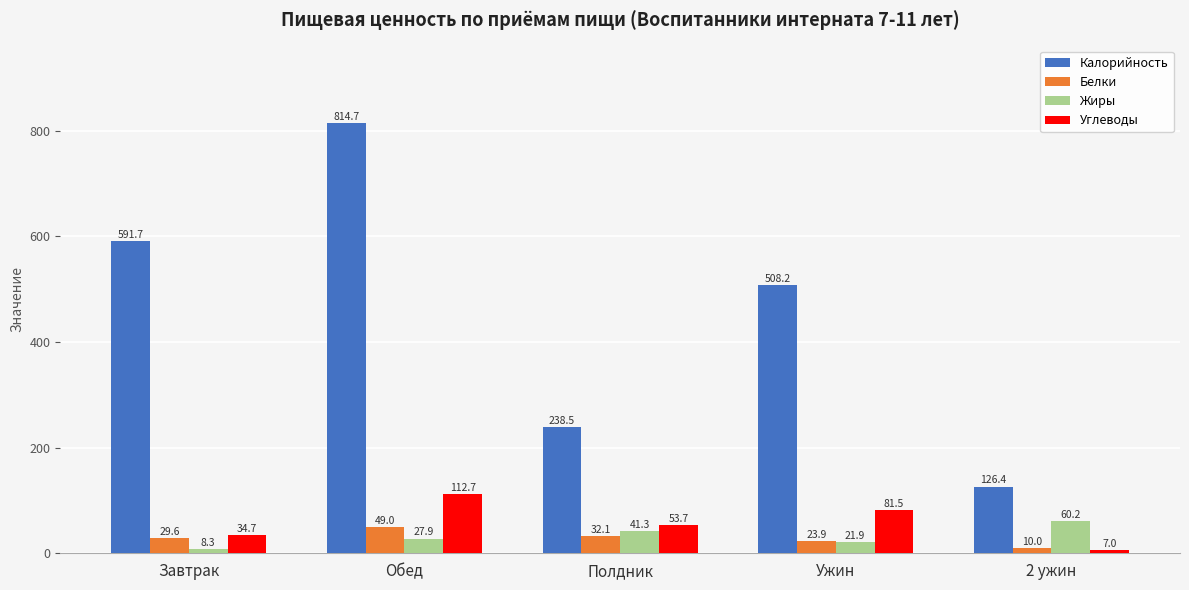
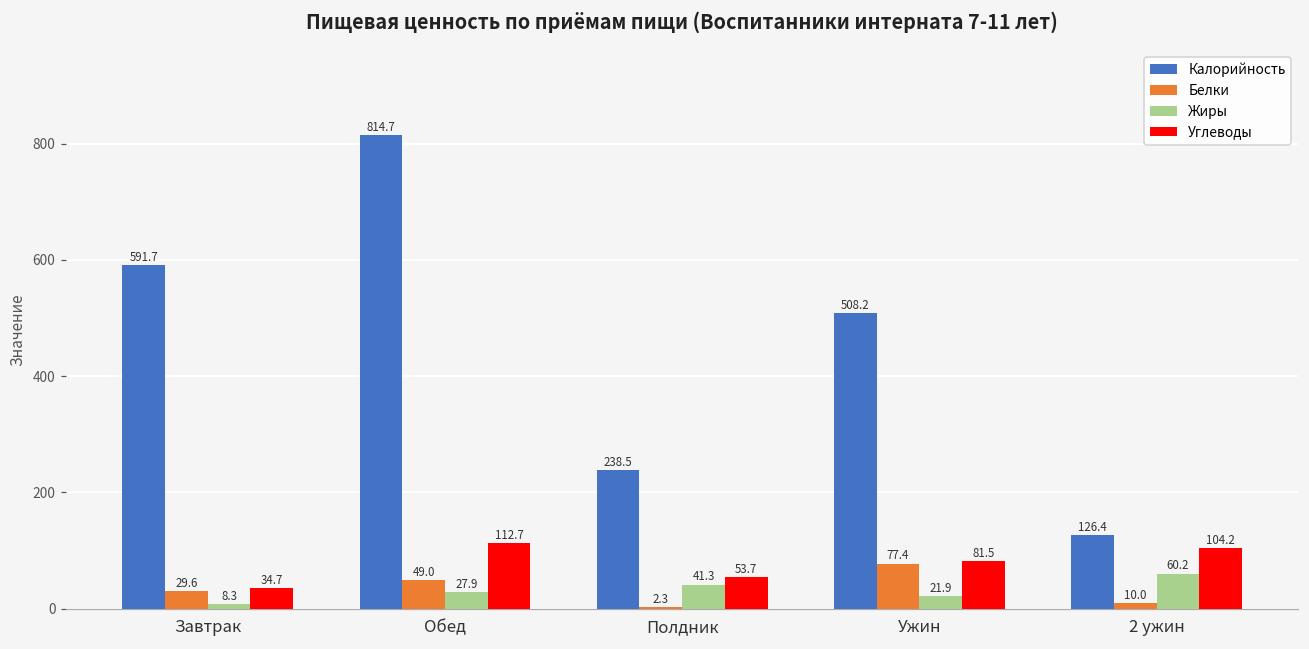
  {
    "Калорийность": {
      "Завтрак": 591.7,
      "Обед": 814.7,
      "Полдник": 238.5,
      "Ужин": 508.2,
      "2 ужин": 126.4
    },
    "Белки": {
      "Завтрак": 29.6,
      "Обед": 49.0,
-     "Полдник": 32.1,
-     "Ужин": 23.9,
+     "Полдник": 2.3,
+     "Ужин": 77.4,
      "2 ужин": 10.0
    },
    "Жиры": {
      "Завтрак": 8.3,
      "Обед": 27.9,
      "Полдник": 41.3,
      "Ужин": 21.9,
      "2 ужин": 60.2
    },
    "Углеводы": {
      "Завтрак": 34.7,
      "Обед": 112.7,
      "Полдник": 53.7,
      "Ужин": 81.5,
-     "2 ужин": 7.0
+     "2 ужин": 104.2
    }
  }
